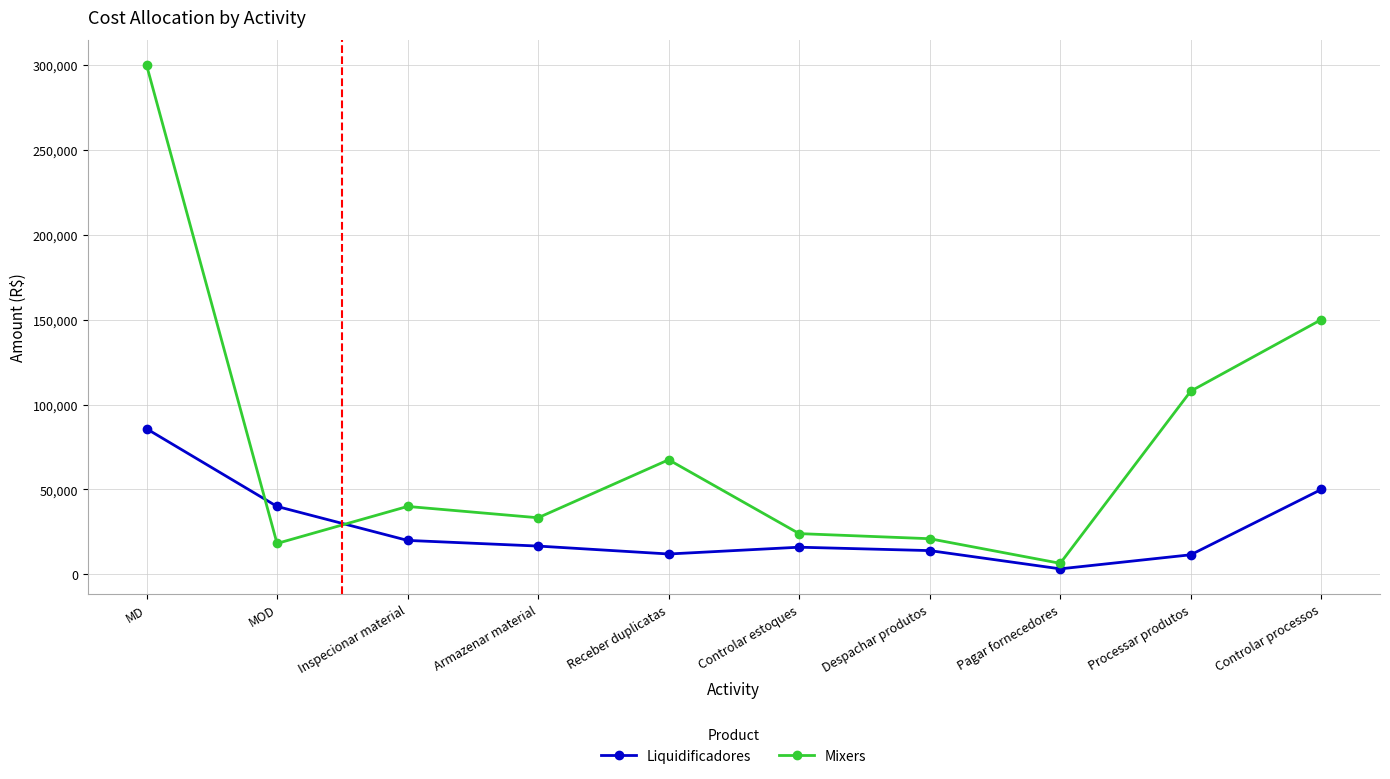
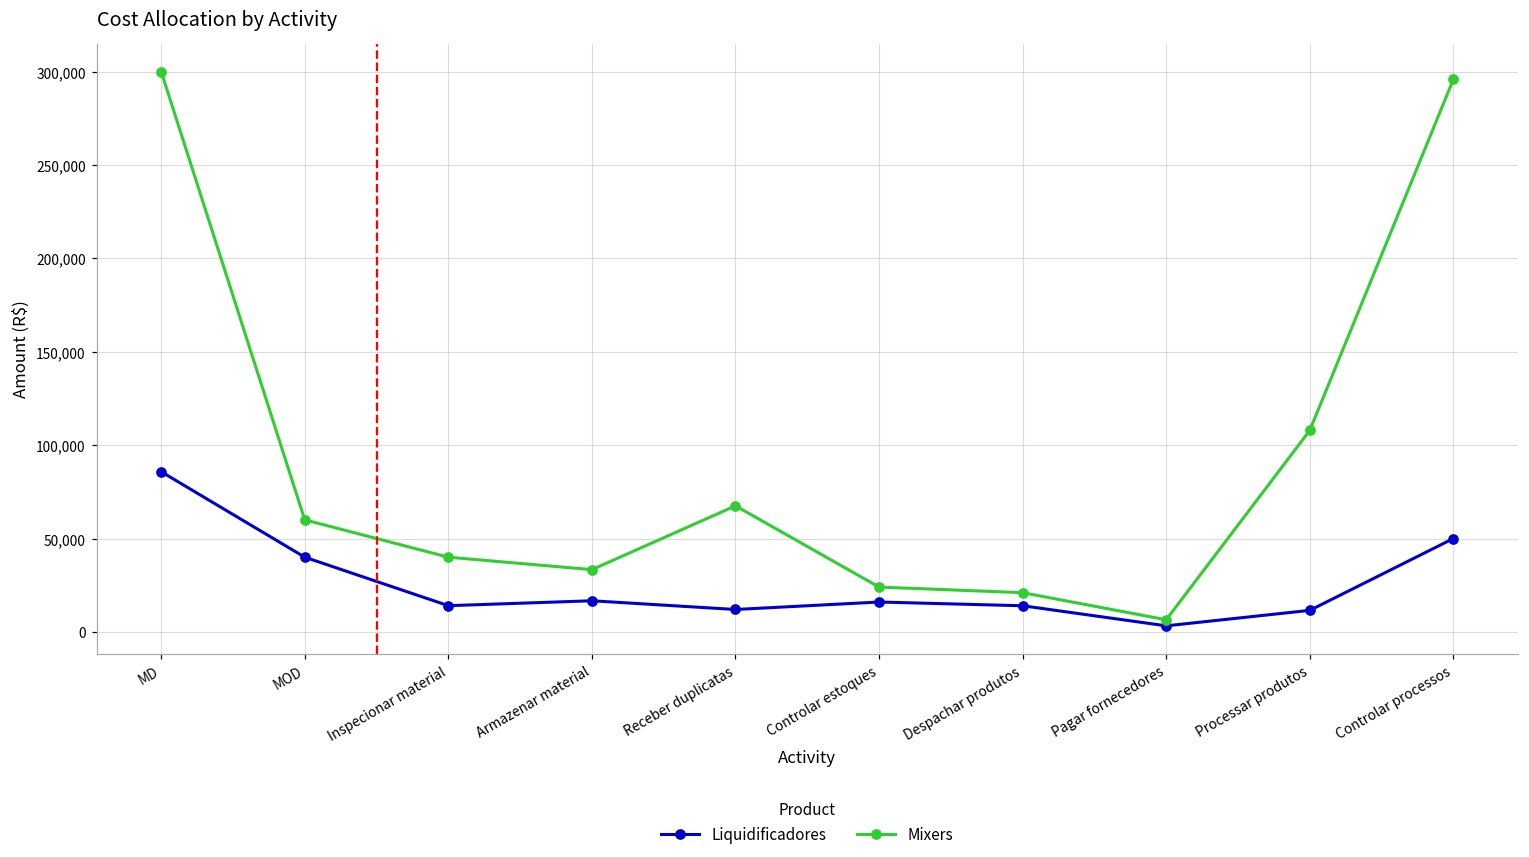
  {
    "Liquidificadores": {
      "MD": "86,000",
      "MOD": "40,000",
-     "Inspecionar material": "20,000",
+     "Inspecionar material": "14,000",
      "Armazenar material": "17,000",
      "Receber duplicatas": "12,000",
      "Controlar estoques": "16,000",
      "Despachar produtos": "14,000",
      "Pagar fornecedores": "3,000",
      "Processar produtos": "12,000",
      "Controlar processos": "50,000"
    },
    "Mixers": {
      "MD": "300,000",
-     "MOD": "18,000",
+     "MOD": "60,000",
      "Inspecionar material": "40,000",
      "Armazenar material": "33,000",
      "Receber duplicatas": "67,000",
      "Controlar estoques": "24,000",
      "Despachar produtos": "21,000",
      "Pagar fornecedores": "7,000",
      "Processar produtos": "108,000",
-     "Controlar processos": "150,000"
+     "Controlar processos": "296,000"
    }
  }
